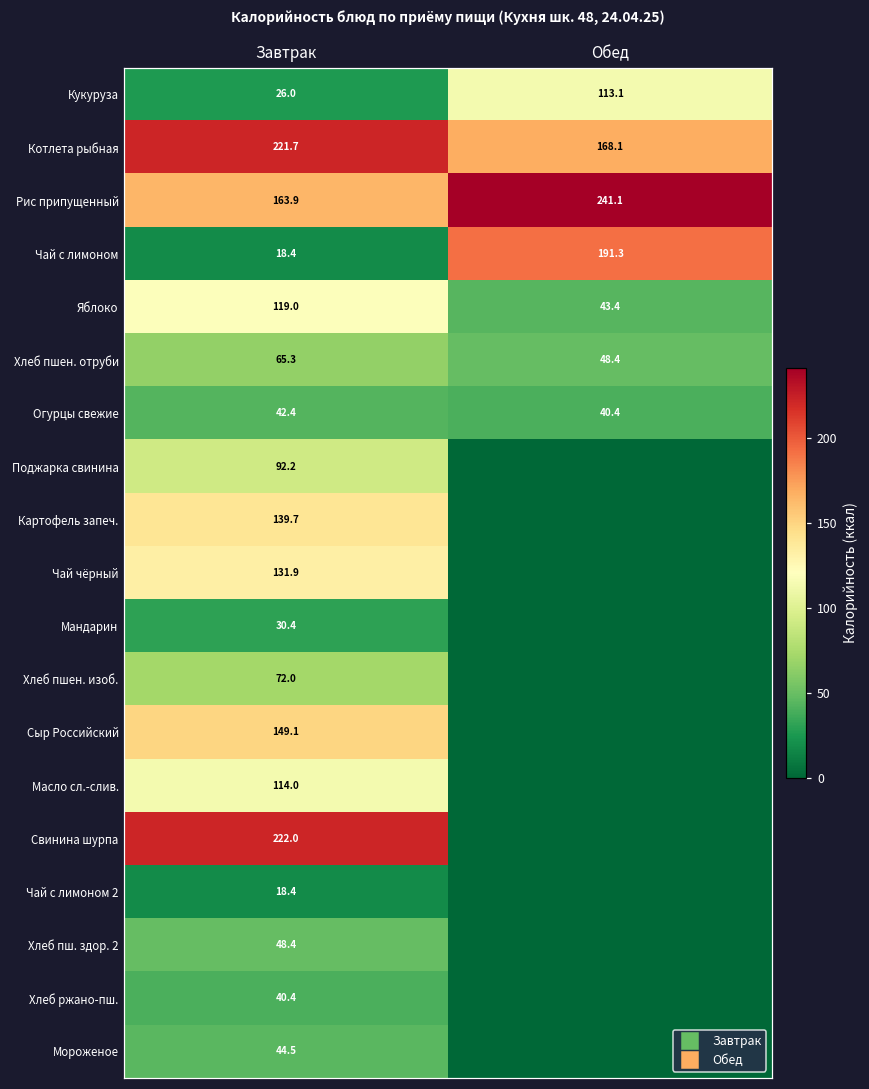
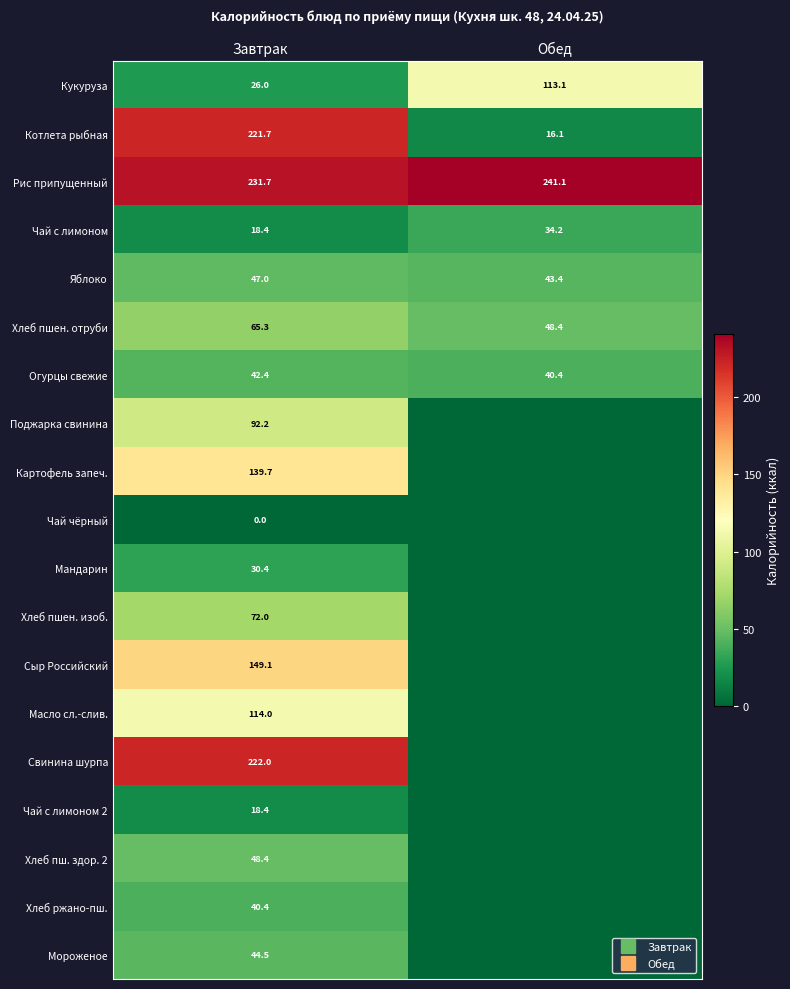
  {
    "Кукуруза": {
      "Завтрак": 26.0,
      "Обед": 113.1
    },
    "Котлета рыбная": {
      "Завтрак": 221.7,
-     "Обед": 168.1
+     "Обед": 16.1
    },
    "Рис припущенный": {
-     "Завтрак": 163.9,
+     "Завтрак": 231.7,
      "Обед": 241.1
    },
    "Чай с лимоном": {
      "Завтрак": 18.4,
-     "Обед": 191.3
+     "Обед": 34.2
    },
    "Яблоко": {
-     "Завтрак": 119.0,
+     "Завтрак": 47.0,
      "Обед": 43.4
    },
    "Хлеб пшен. отруби": {
      "Завтрак": 65.3,
      "Обед": 48.4
    },
    "Огурцы свежие": {
      "Завтрак": 42.4,
      "Обед": 40.4
    },
    "Поджарка свинина": {
      "Завтрак": 92.2
    },
    "Картофель запеч.": {
      "Завтрак": 139.7
    },
    "Чай чёрный": {
-     "Завтрак": 131.9
+     "Завтрак": 0.0
    },
    "Мандарин": {
      "Завтрак": 30.4
    },
    "Хлеб пшен. изоб.": {
      "Завтрак": 72.0
    },
    "Сыр Российский": {
      "Завтрак": 149.1
    },
    "Масло сл.-слив.": {
      "Завтрак": 114.0
    },
    "Свинина шурпа": {
      "Завтрак": 222.0
    },
    "Чай с лимоном 2": {
      "Завтрак": 18.4
    },
    "Хлеб пш. здор. 2": {
      "Завтрак": 48.4
    },
    "Хлеб ржано-пш.": {
      "Завтрак": 40.4
    },
    "Мороженое": {
      "Завтрак": 44.5
    }
  }
